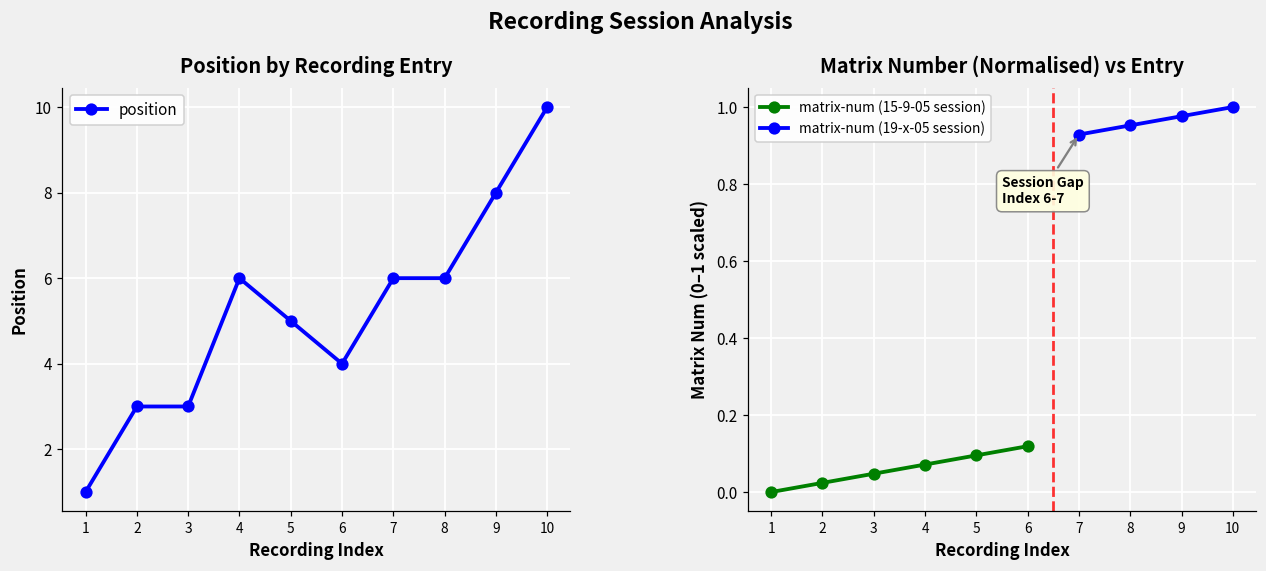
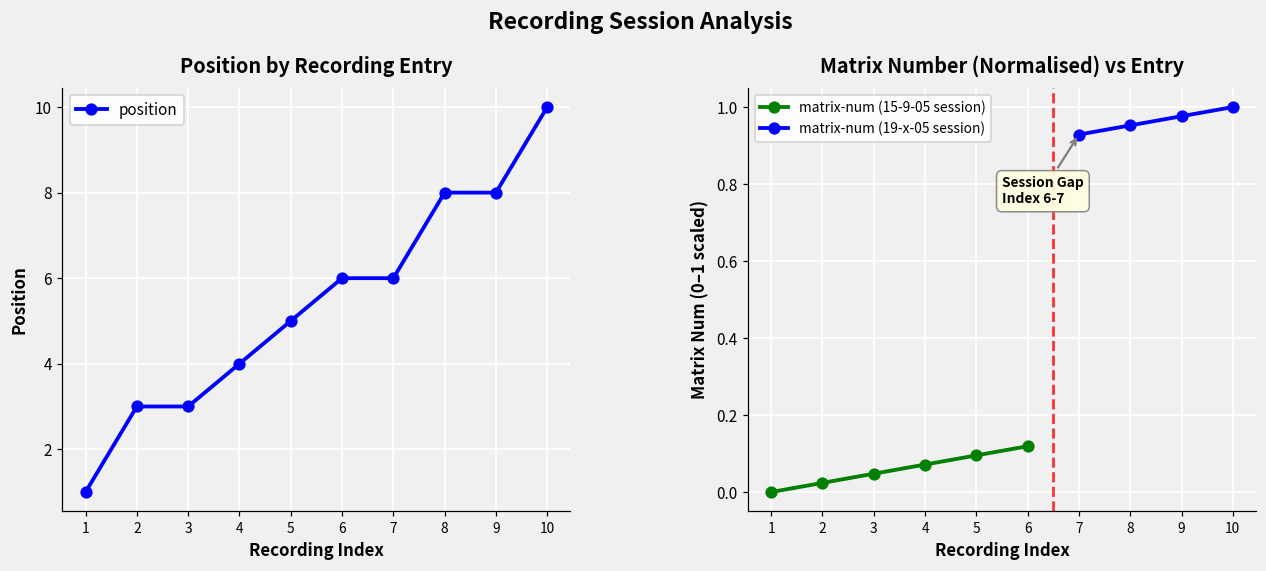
  {
    "Position by Recording Entry": {
      "1": 1,
      "2": 3,
      "3": 3,
-     "4": 6,
+     "4": 4,
      "5": 5,
-     "6": 4,
+     "6": 6,
      "7": 6,
-     "8": 6,
+     "8": 8,
      "9": 8,
      "10": 10
    },
    "Matrix Number (Normalised) vs Entry": {
      "matrix-num (15-9-05 session)": {
        "1": 0.00,
        "2": 0.02,
        "3": 0.05,
        "4": 0.07,
        "5": 0.10,
        "6": 0.12
      },
      "matrix-num (19-x-05 session)": {
        "8": 0.95,
        "9": 0.98,
        "10": 1.00
      }
    }
  }
